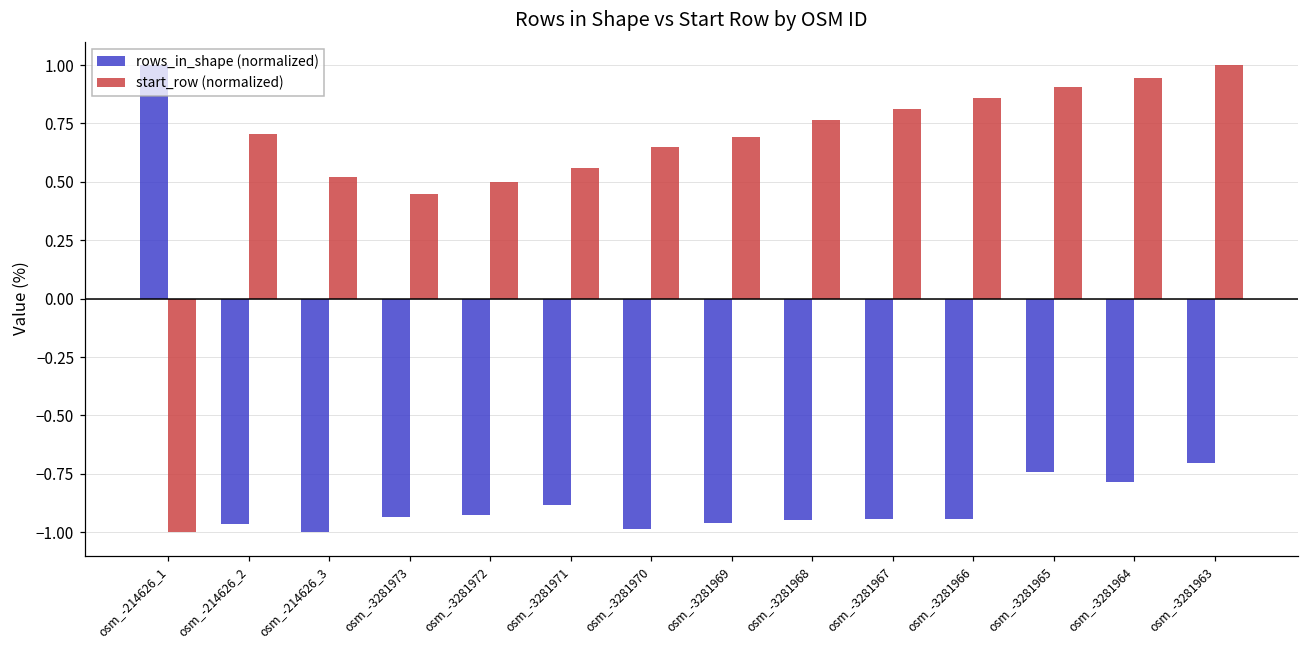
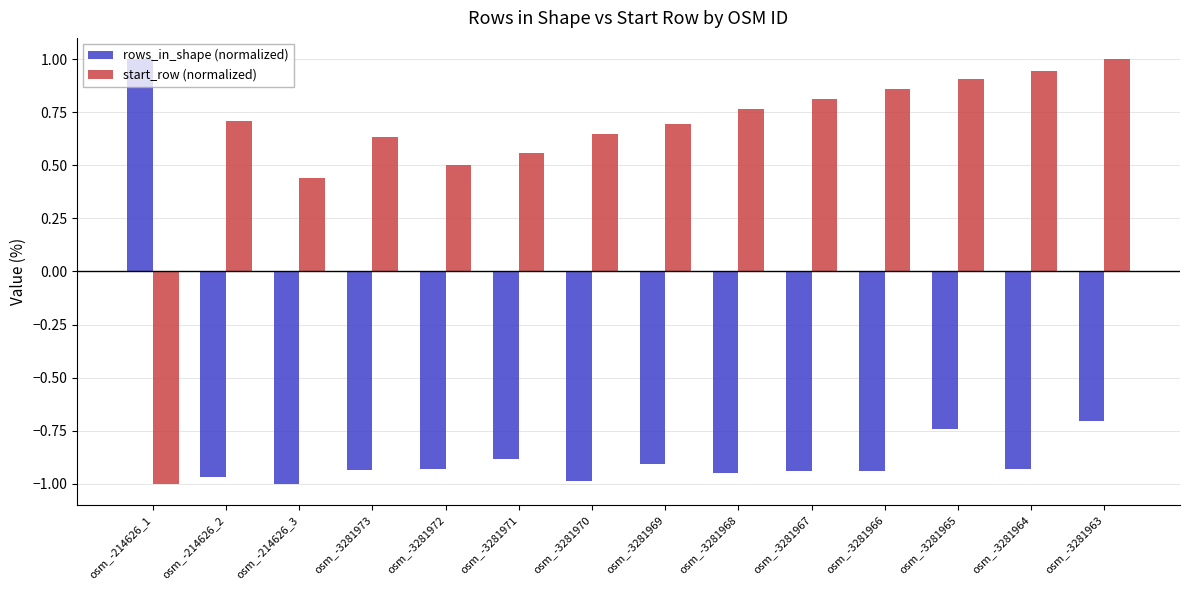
  {
    "rows_in_shape (normalized)": {
      "osm_-214626_2": -0.97,
      "osm_-214626_3": -1.00,
      "osm_-3281973": -0.93,
      "osm_-3281972": -0.93,
      "osm_-3281971": -0.88,
      "osm_-3281970": -0.99,
-     "osm_-3281969": -0.96,
+     "osm_-3281969": -0.91,
      "osm_-3281968": -0.95,
      "osm_-3281967": -0.94,
      "osm_-3281966": -0.94,
      "osm_-3281965": -0.74,
-     "osm_-3281964": -0.79,
+     "osm_-3281964": -0.93,
      "osm_-3281963": -0.70
    },
    "start_row (normalized)": {
      "osm_-214626_1": -1.00,
      "osm_-214626_2": 0.71,
-     "osm_-214626_3": 0.52,
-     "osm_-3281973": 0.45,
+     "osm_-214626_3": 0.44,
+     "osm_-3281973": 0.63,
      "osm_-3281972": 0.50,
      "osm_-3281971": 0.56,
      "osm_-3281970": 0.65,
      "osm_-3281969": 0.69,
      "osm_-3281968": 0.77,
      "osm_-3281967": 0.81,
      "osm_-3281966": 0.86,
      "osm_-3281965": 0.91,
      "osm_-3281964": 0.94,
      "osm_-3281963": 1.00
    }
  }
